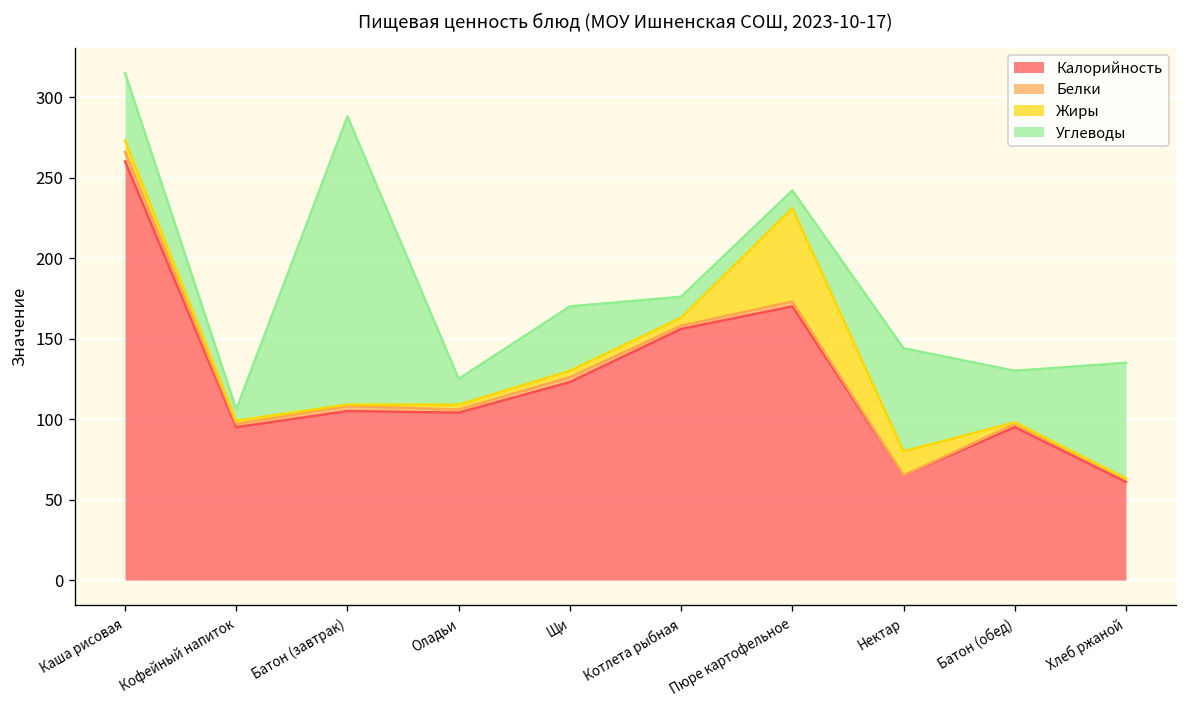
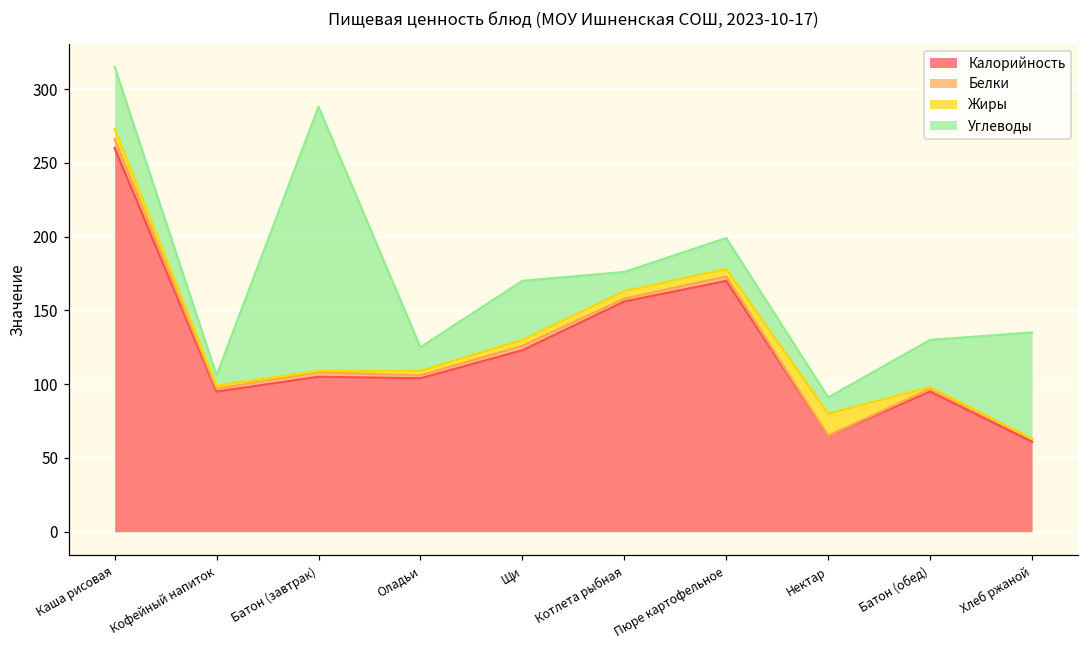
  {
    "Калорийность": {
      "Каша рисовая": 260,
      "Кофейный напиток": 95,
      "Батон (завтрак)": 105,
      "Оладьи": 104,
      "Щи": 123,
      "Котлета рыбная": 156,
      "Пюре картофельное": 170,
      "Батон (обед)": 95,
      "Хлеб ржаной": 61
    },
    "Белки": {
      "Каша рисовая": 6,
      "Кофейный напиток": 2,
      "Оладьи": 2,
      "Щи": 3,
      "Котлета рыбная": 2,
      "Пюре картофельное": 3
    },
    "Жиры": {
      "Каша рисовая": 7,
      "Кофейный напиток": 2,
      "Оладьи": 3,
      "Щи": 4,
      "Котлета рыбная": 5,
-     "Пюре картофельное": 58,
+     "Пюре картофельное": 5,
      "Нектар": 15
    },
    "Углеводы": {
      "Каша рисовая": 42,
      "Кофейный напиток": 7,
      "Батон (завтрак)": 179,
      "Оладьи": 16,
      "Щи": 40,
      "Котлета рыбная": 13,
-     "Пюре картофельное": 11,
-     "Нектар": 64,
+     "Пюре картофельное": 21,
+     "Нектар": 11,
      "Батон (обед)": 32,
      "Хлеб ржаной": 72
    }
  }
